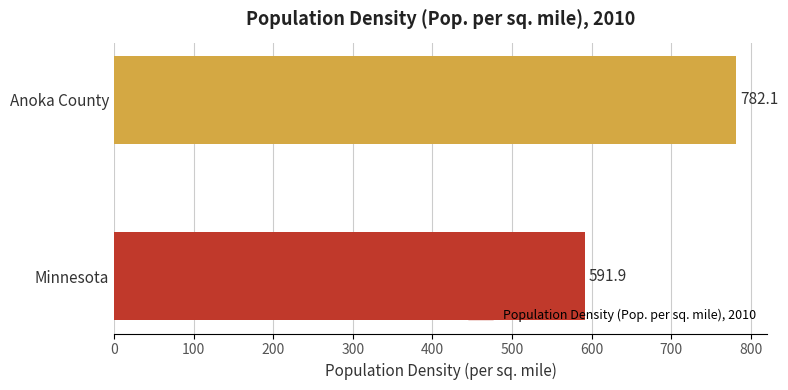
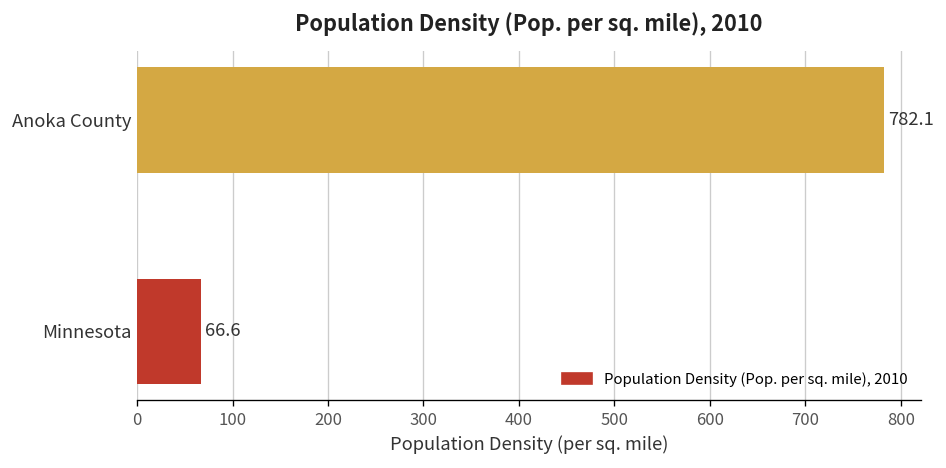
  {
    "Anoka County": 782.1,
-   "Minnesota": 591.9
+   "Minnesota": 66.6
  }
